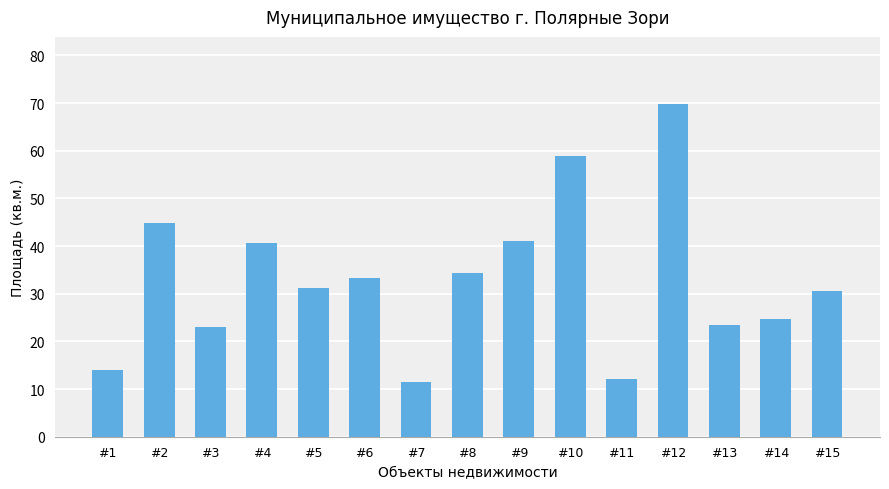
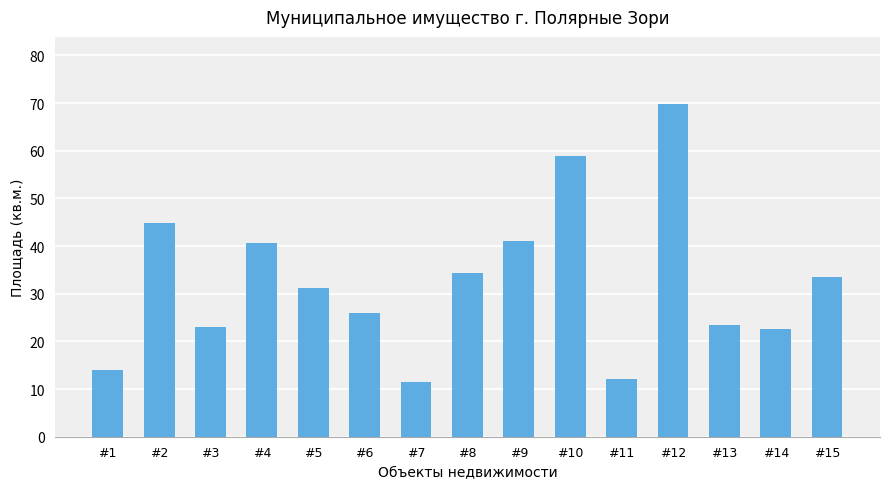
  {
    "#1": 14,
    "#2": 45,
    "#3": 23,
    "#4": 41,
    "#5": 31,
-   "#6": 33,
+   "#6": 26,
    "#7": 12,
    "#8": 34,
    "#9": 41,
    "#10": 59,
    "#11": 12,
    "#12": 70,
    "#13": 23,
-   "#14": 25,
-   "#15": 31
+   "#14": 23,
+   "#15": 34
  }
